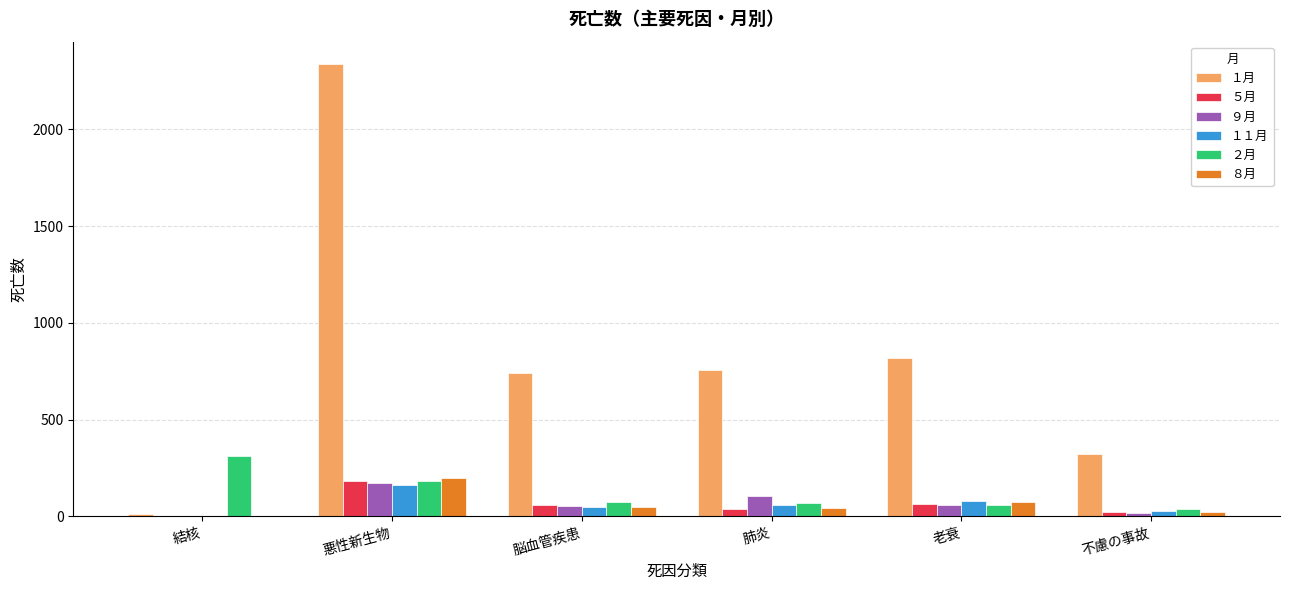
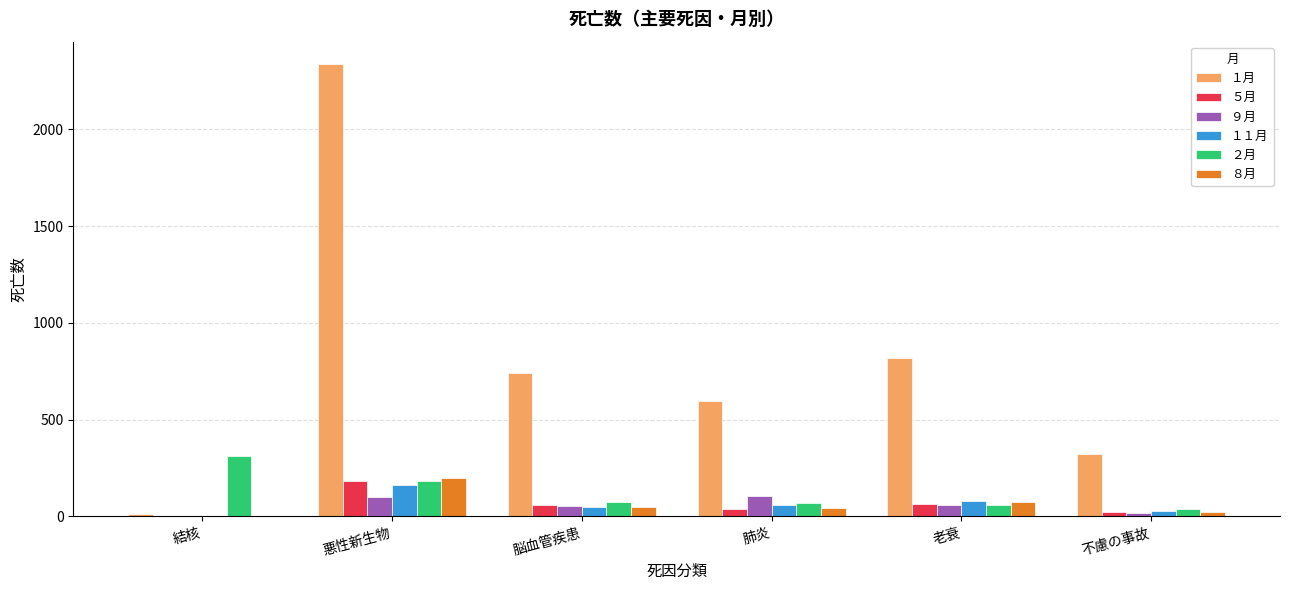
  {
    "１月": {
      "結核": 10,
      "悪性新生物": 2340,
      "脳血管疾患": 740,
-     "肺炎": 760,
+     "肺炎": 600,
      "老衰": 820,
      "不慮の事故": 320
    },
    "５月": {
      "悪性新生物": 180,
      "脳血管疾患": 60,
      "肺炎": 40,
      "老衰": 70,
      "不慮の事故": 20
    },
    "９月": {
      "結核": 0,
-     "悪性新生物": 170,
+     "悪性新生物": 100,
      "脳血管疾患": 50,
      "肺炎": 110,
      "老衰": 60,
      "不慮の事故": 20
    },
    "１１月": {
      "悪性新生物": 160,
      "脳血管疾患": 50,
      "肺炎": 60,
      "老衰": 80,
      "不慮の事故": 30
    },
    "２月": {
      "結核": 310,
      "悪性新生物": 180,
      "脳血管疾患": 70,
      "肺炎": 70,
      "老衰": 60,
      "不慮の事故": 40
    },
    "８月": {
      "悪性新生物": 200,
      "脳血管疾患": 50,
      "肺炎": 40,
      "老衰": 80,
      "不慮の事故": 20
    }
  }
